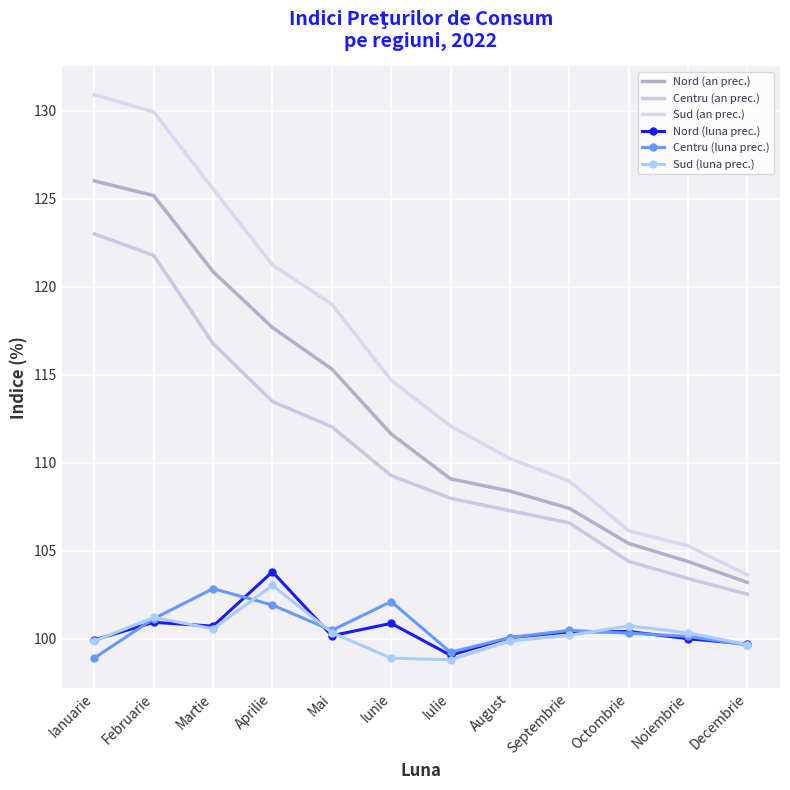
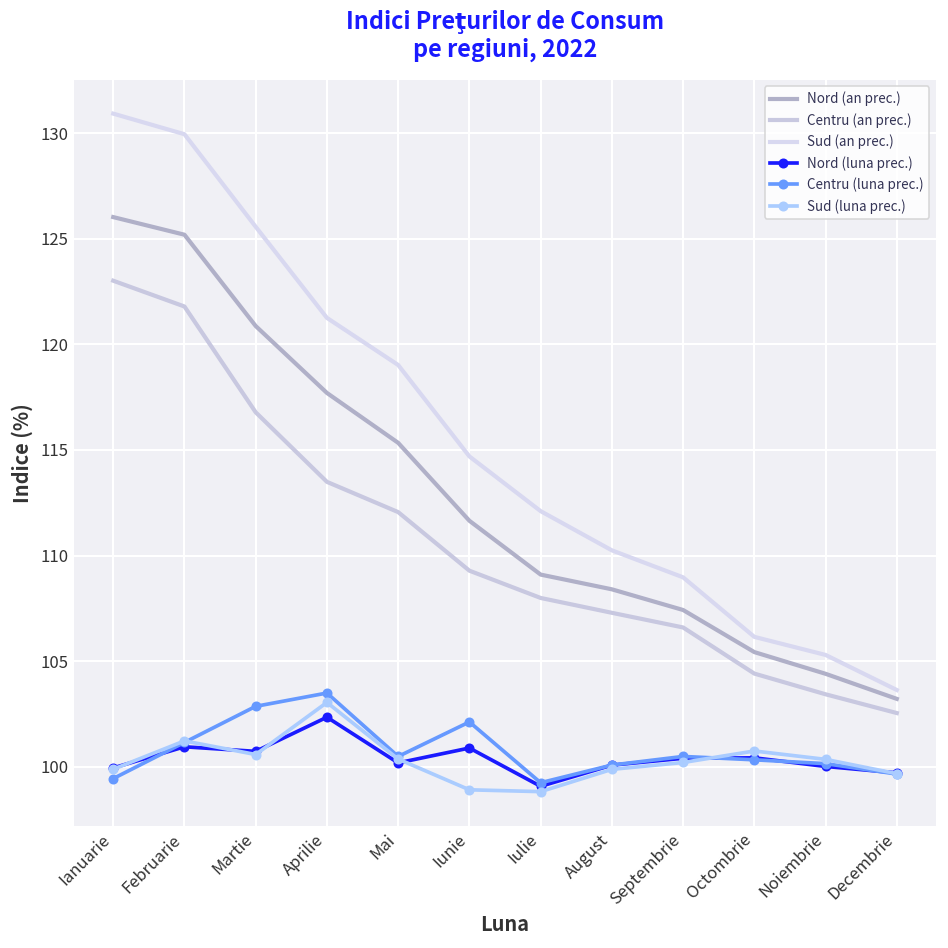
  {
    "Nord (luna prec.)": {
      "Februarie": 100.9,
      "Martie": 100.7,
-     "Aprilie": 103.8,
+     "Aprilie": 102.3,
      "Mai": 100.2,
      "Iunie": 100.9,
      "Iulie": 99.1
    },
    "Centru (luna prec.)": {
-     "Ianuarie": 98.9,
+     "Ianuarie": 99.4,
      "Martie": 102.9,
-     "Aprilie": 101.9,
+     "Aprilie": 103.5,
      "Iunie": 102.1,
      "Iulie": 99.2
    }
  }
